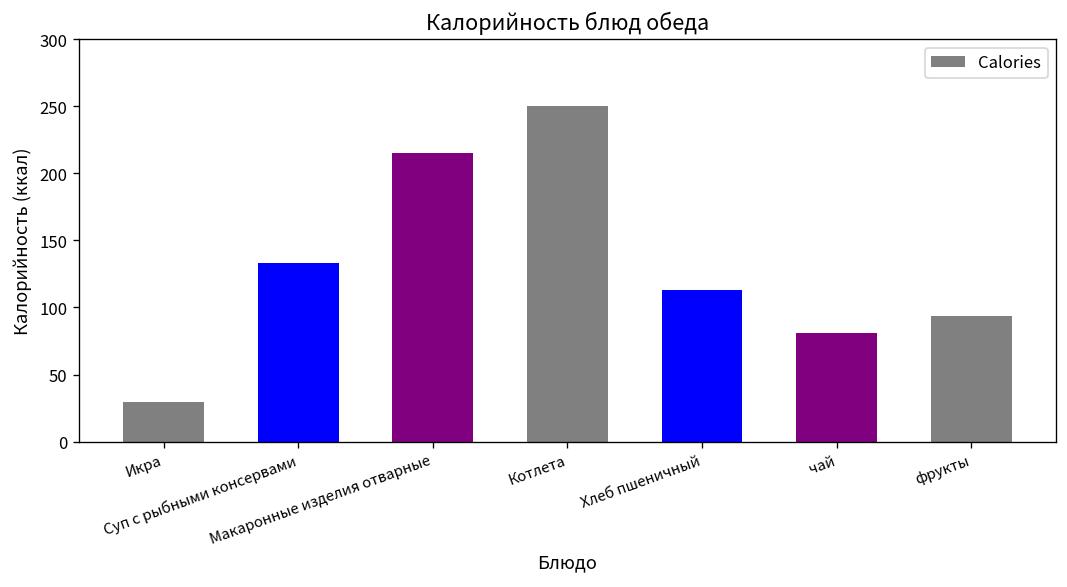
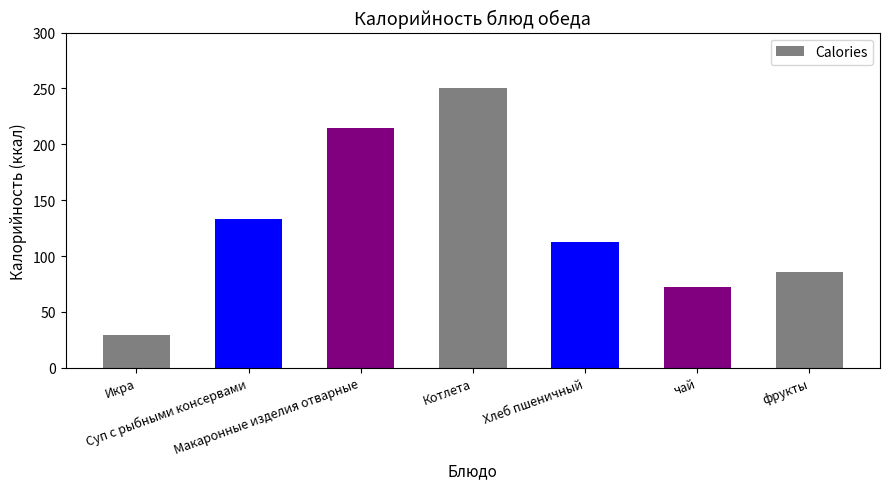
  {
    "Икра": 30,
    "Суп с рыбными консервами": 133,
    "Макаронные изделия отварные": 215,
    "Котлета": 250,
    "Хлеб пшеничный": 113,
-   "чай": 81,
-   "фрукты": 94
+   "чай": 72,
+   "фрукты": 86
  }
